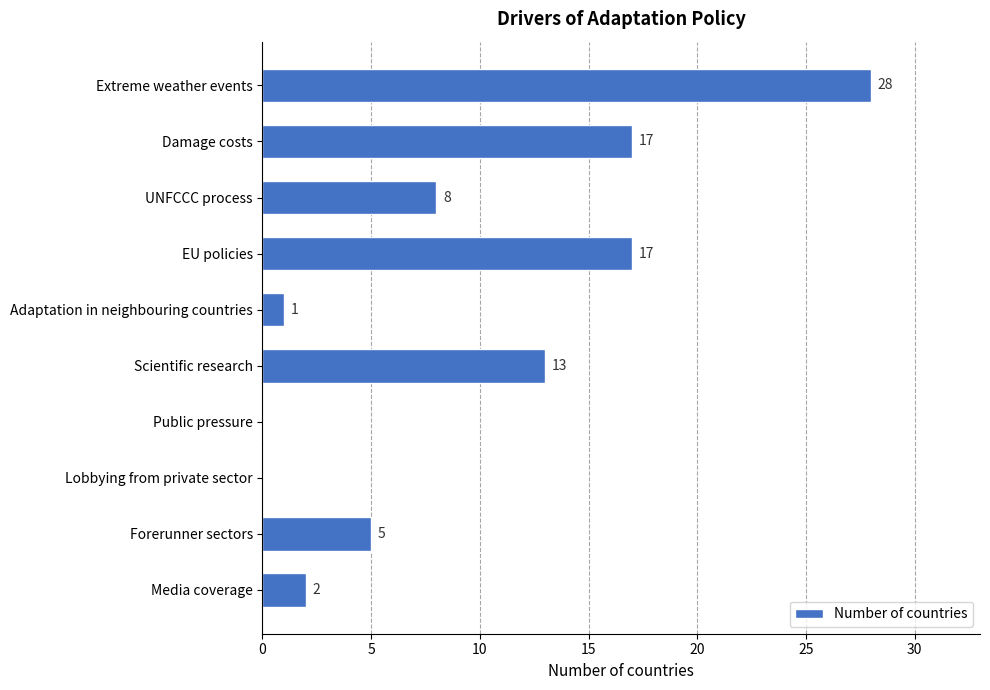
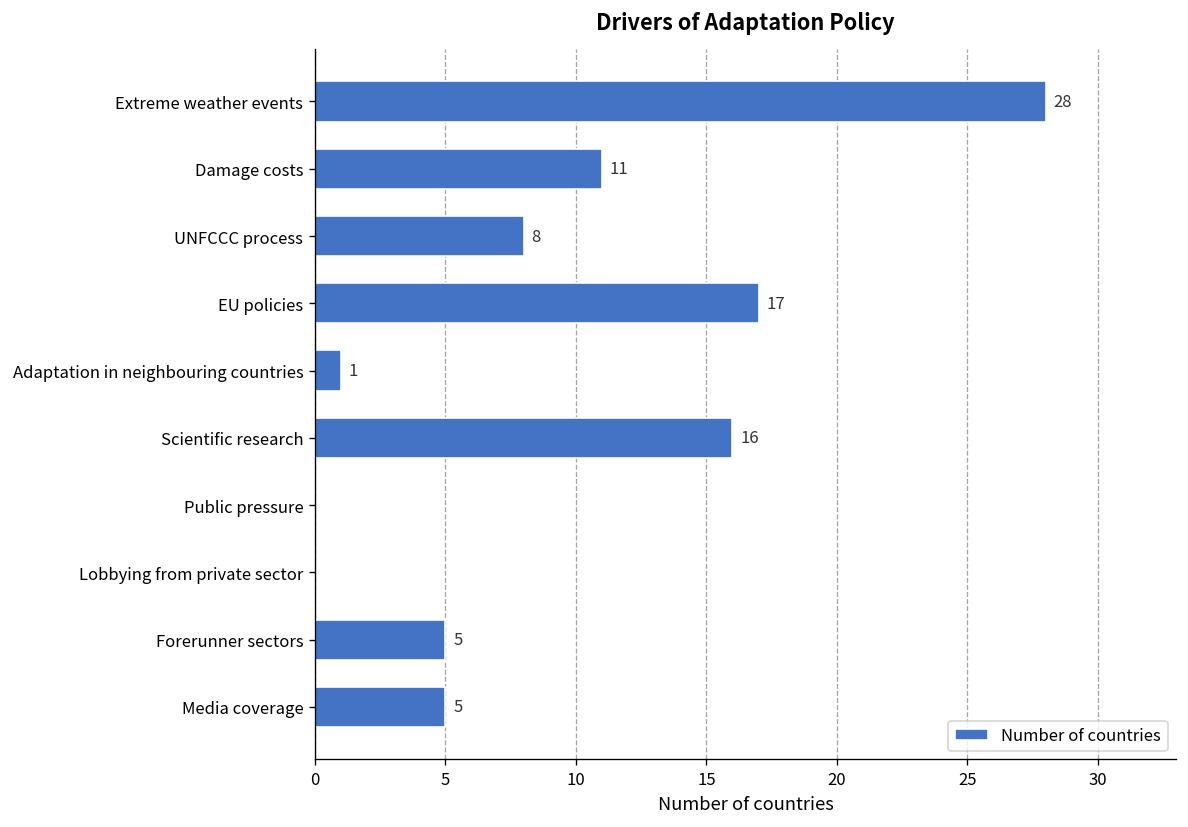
  {
    "Extreme weather events": 28,
-   "Damage costs": 17,
+   "Damage costs": 11,
    "UNFCCC process": 8,
    "EU policies": 17,
    "Adaptation in neighbouring countries": 1,
-   "Scientific research": 13,
+   "Scientific research": 16,
    "Forerunner sectors": 5,
-   "Media coverage": 2
+   "Media coverage": 5
  }
